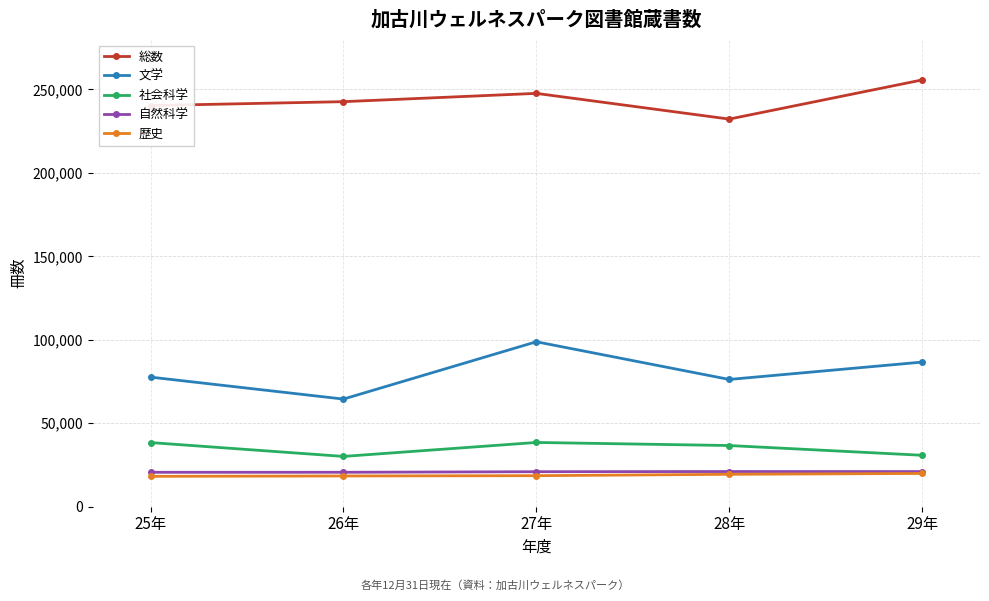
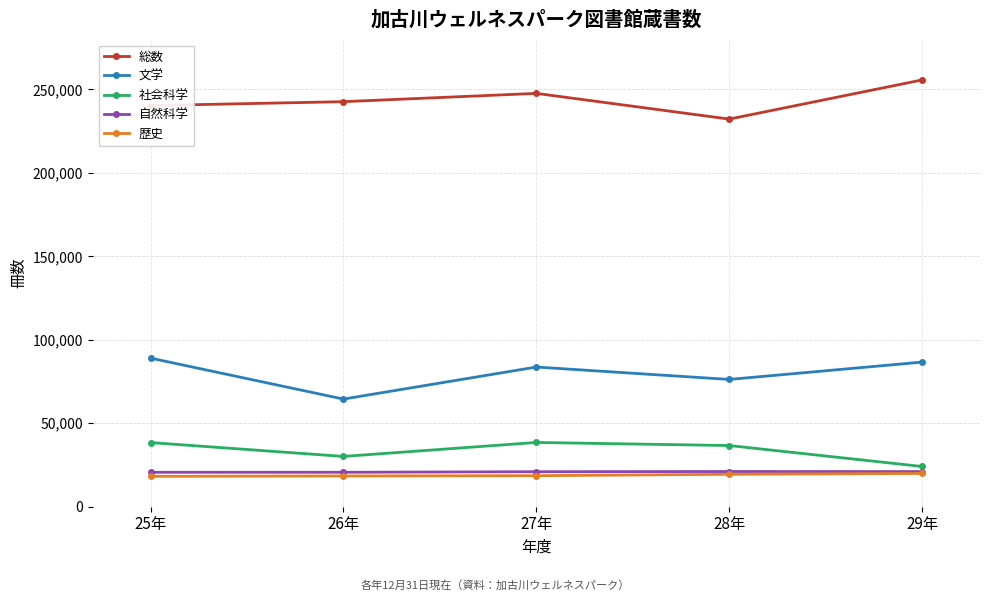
  {
    "総数": {
      "26年": "243,000",
      "27年": "248,000",
      "28年": "232,000",
      "29年": "256,000"
    },
    "文学": {
-     "25年": "78,000",
+     "25年": "89,000",
      "26年": "64,000",
-     "27年": "99,000",
+     "27年": "84,000",
      "28年": "76,000",
      "29年": "87,000"
    },
    "社会科学": {
      "25年": "38,000",
      "26年": "30,000",
      "27年": "38,000",
      "28年": "37,000",
-     "29年": "31,000"
+     "29年": "24,000"
    },
    "自然科学": {
      "25年": "21,000",
      "26年": "21,000",
      "27年": "21,000",
      "28年": "21,000"
    },
    "歴史": {
      "25年": "18,000",
      "26年": "18,000",
      "27年": "19,000",
      "28年": "19,000"
    }
  }
